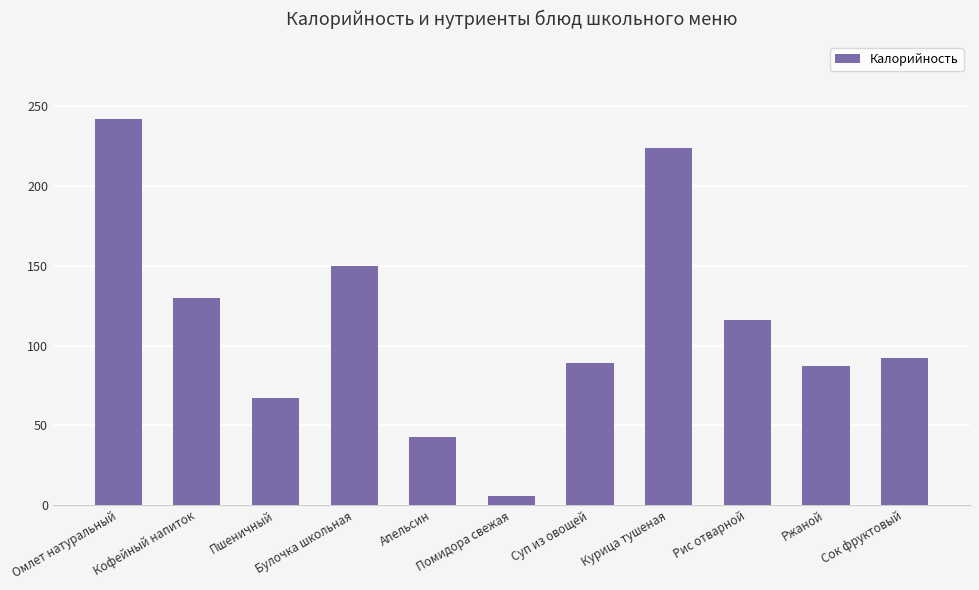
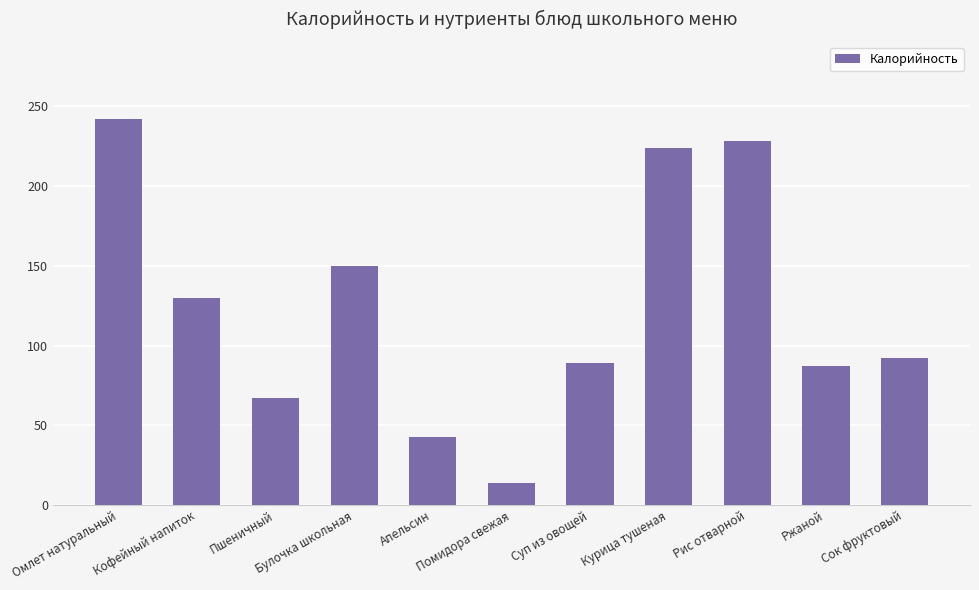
  {
    "Омлет натуральный": 242,
    "Кофейный напиток": 130,
    "Пшеничный": 67,
    "Булочка школьная": 150,
    "Апельсин": 43,
-   "Помидора свежая": 6,
+   "Помидора свежая": 14,
    "Суп из овощей": 89,
    "Курица тушеная": 224,
-   "Рис отварной": 116,
+   "Рис отварной": 228,
    "Ржаной": 87,
    "Сок фруктовый": 92
  }
